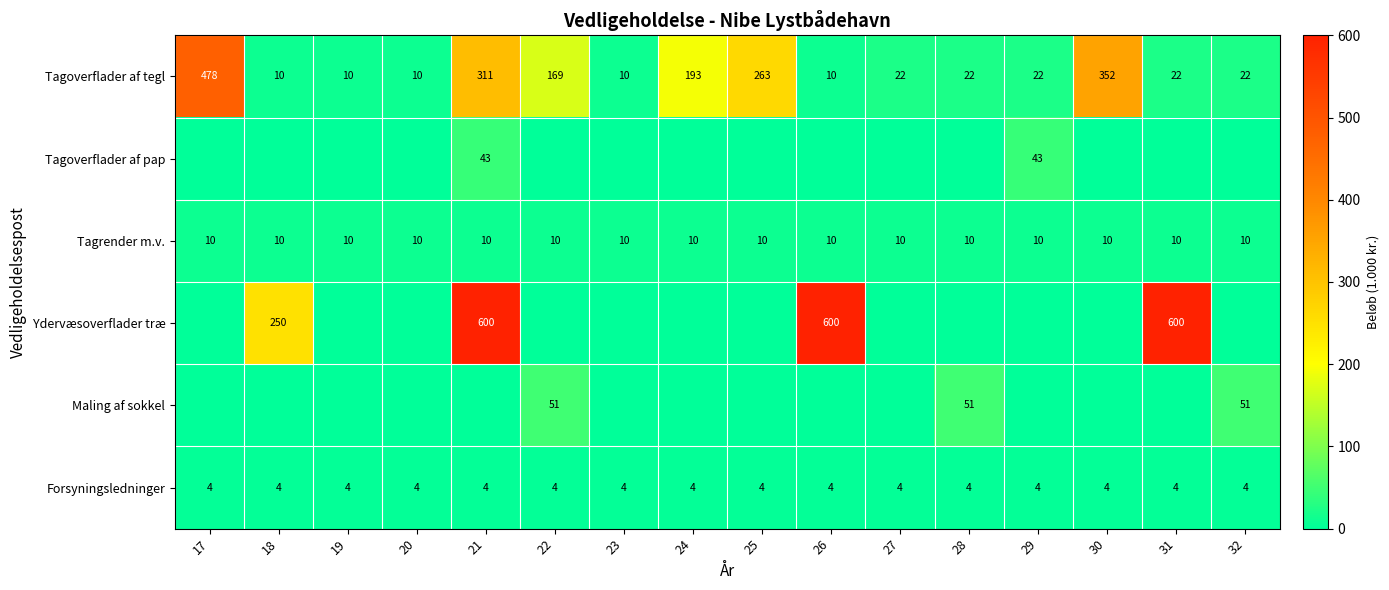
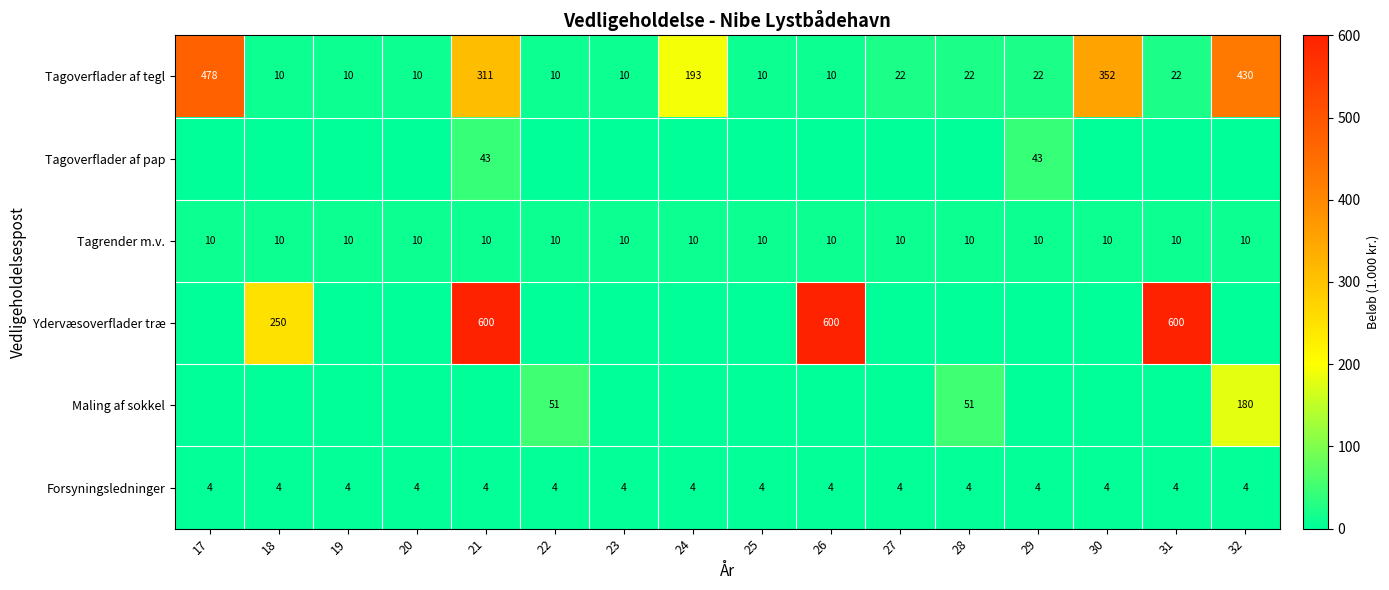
  {
    "Tagoverflader af tegl": {
      "17": 478,
      "18": 10,
      "19": 10,
      "20": 10,
      "21": 311,
-     "22": 169,
+     "22": 10,
      "23": 10,
      "24": 193,
-     "25": 263,
+     "25": 10,
      "26": 10,
      "27": 22,
      "28": 22,
      "29": 22,
      "30": 352,
      "31": 22,
-     "32": 22
+     "32": 430
    },
    "Tagoverflader af pap": {
      "21": 43,
      "29": 43
    },
    "Tagrender m.v.": {
      "17": 10,
      "18": 10,
      "19": 10,
      "20": 10,
      "21": 10,
      "22": 10,
      "23": 10,
      "24": 10,
      "25": 10,
      "26": 10,
      "27": 10,
      "28": 10,
      "29": 10,
      "30": 10,
      "31": 10,
      "32": 10
    },
    "Ydervæsoverflader træ": {
      "18": 250,
      "21": 600,
      "26": 600,
      "31": 600
    },
    "Maling af sokkel": {
      "22": 51,
      "28": 51,
-     "32": 51
+     "32": 180
    },
    "Forsyningsledninger": {
      "17": 4,
      "18": 4,
      "19": 4,
      "20": 4,
      "21": 4,
      "22": 4,
      "23": 4,
      "24": 4,
      "25": 4,
      "26": 4,
      "27": 4,
      "28": 4,
      "29": 4,
      "30": 4,
      "31": 4,
      "32": 4
    }
  }
